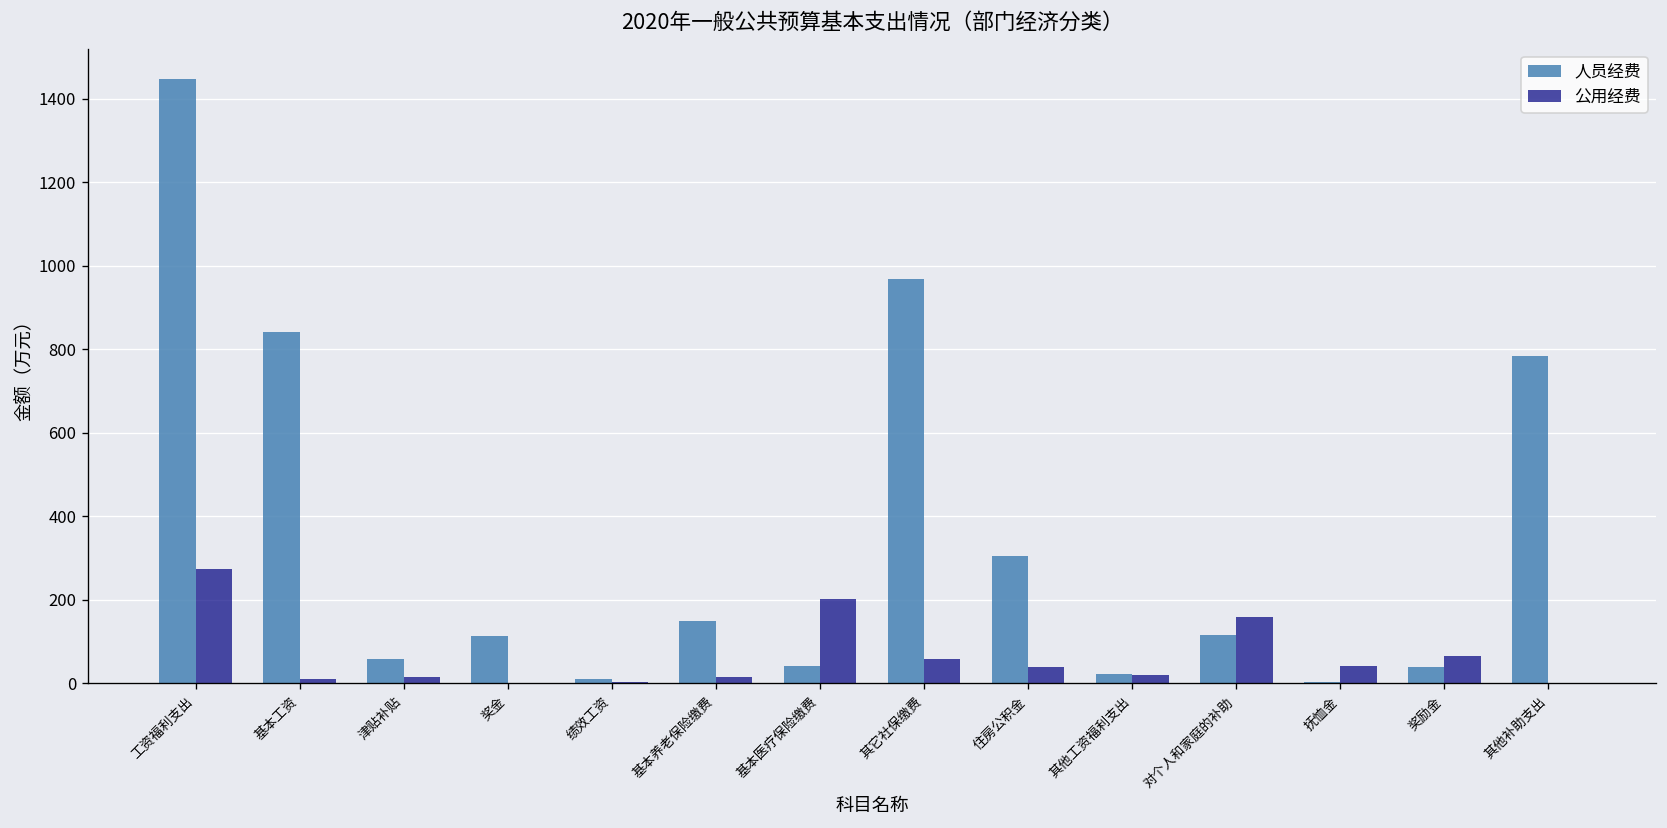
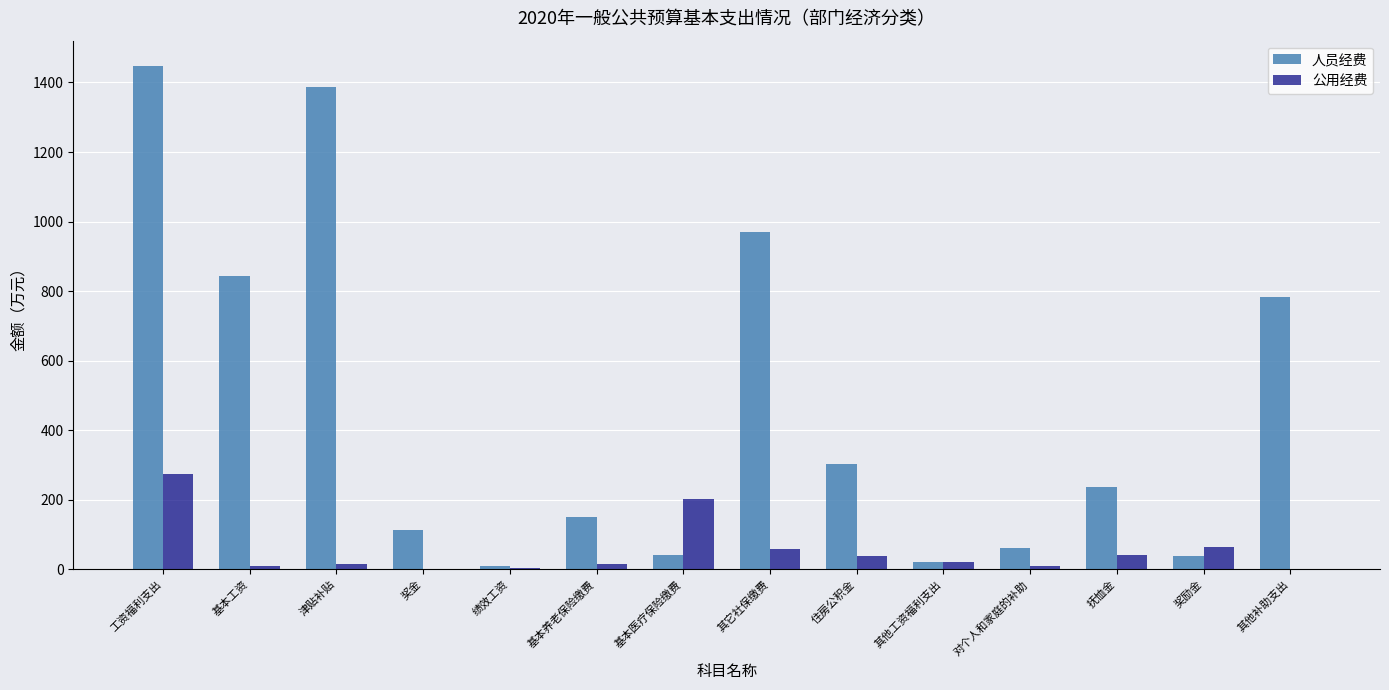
  {
    "人员经费": {
      "工资福利支出": 1450,
      "基本工资": 840,
-     "津贴补贴": 60,
+     "津贴补贴": 1390,
      "奖金": 110,
      "绩效工资": 10,
      "基本养老保险缴费": 150,
      "基本医疗保险缴费": 40,
      "其它社保缴费": 970,
      "住房公积金": 300,
      "其他工资福利支出": 20,
-     "对个人和家庭的补助": 120,
-     "抚恤金": 0,
+     "对个人和家庭的补助": 60,
+     "抚恤金": 240,
      "奖励金": 40,
      "其他补助支出": 780
    },
    "公用经费": {
      "工资福利支出": 270,
      "基本工资": 10,
      "津贴补贴": 20,
      "基本养老保险缴费": 20,
      "基本医疗保险缴费": 200,
      "其它社保缴费": 60,
      "住房公积金": 40,
      "其他工资福利支出": 20,
-     "对个人和家庭的补助": 160,
+     "对个人和家庭的补助": 10,
      "抚恤金": 40,
      "奖励金": 60,
      "其他补助支出": 0
    }
  }
